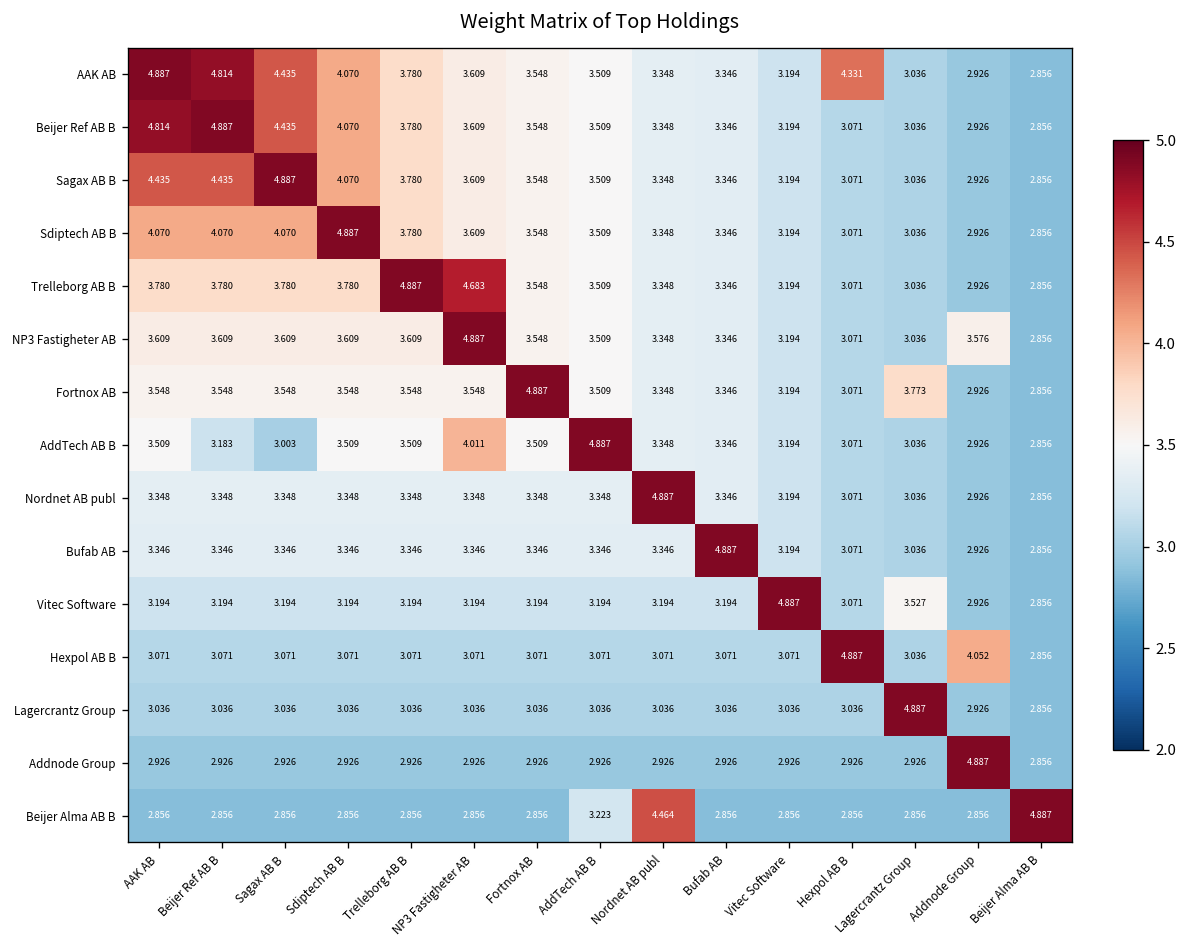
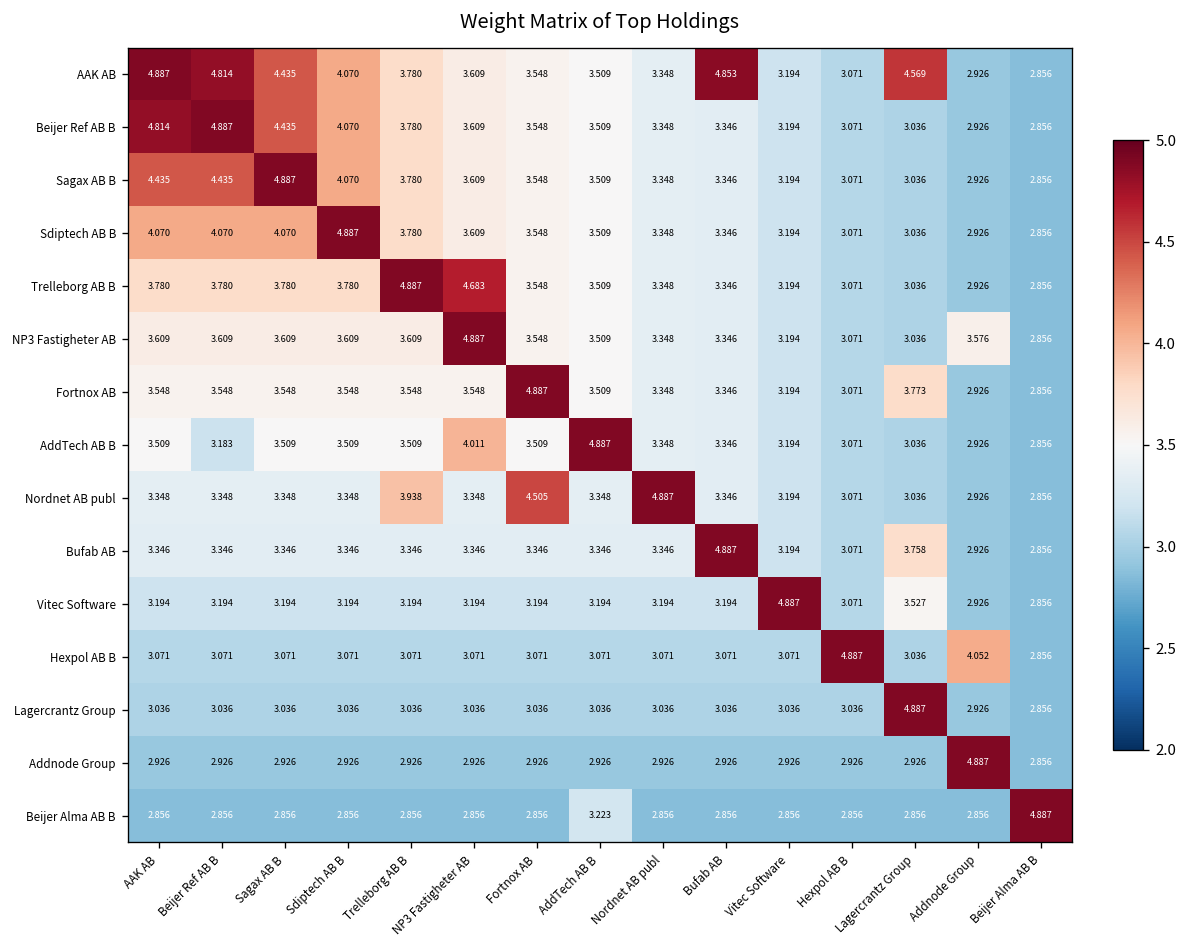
  {
    "AAK AB": {
      "AAK AB": 4.887,
      "Beijer Ref AB B": 4.814,
      "Sagax AB B": 4.435,
      "Sdiptech AB B": 4.070,
      "Trelleborg AB B": 3.780,
      "NP3 Fastigheter AB": 3.609,
      "Fortnox AB": 3.548,
      "AddTech AB B": 3.509,
      "Nordnet AB publ": 3.348,
-     "Bufab AB": 3.346,
+     "Bufab AB": 4.853,
      "Vitec Software": 3.194,
-     "Hexpol AB B": 4.331,
-     "Lagercrantz Group": 3.036,
+     "Hexpol AB B": 3.071,
+     "Lagercrantz Group": 4.569,
      "Addnode Group": 2.926,
      "Beijer Alma AB B": 2.856
    },
    "AddTech AB B": {
      "AAK AB": 3.509,
      "Beijer Ref AB B": 3.183,
-     "Sagax AB B": 3.003,
+     "Sagax AB B": 3.509,
      "Sdiptech AB B": 3.509,
      "Trelleborg AB B": 3.509,
      "NP3 Fastigheter AB": 4.011,
      "Fortnox AB": 3.509,
      "AddTech AB B": 4.887,
      "Nordnet AB publ": 3.348,
      "Bufab AB": 3.346,
      "Vitec Software": 3.194,
      "Hexpol AB B": 3.071,
      "Lagercrantz Group": 3.036,
      "Addnode Group": 2.926,
      "Beijer Alma AB B": 2.856
    },
    "Nordnet AB publ": {
      "AAK AB": 3.348,
      "Beijer Ref AB B": 3.348,
      "Sagax AB B": 3.348,
      "Sdiptech AB B": 3.348,
-     "Trelleborg AB B": 3.348,
+     "Trelleborg AB B": 3.938,
      "NP3 Fastigheter AB": 3.348,
-     "Fortnox AB": 3.348,
+     "Fortnox AB": 4.505,
      "AddTech AB B": 3.348,
      "Nordnet AB publ": 4.887,
      "Bufab AB": 3.346,
      "Vitec Software": 3.194,
      "Hexpol AB B": 3.071,
      "Lagercrantz Group": 3.036,
      "Addnode Group": 2.926,
      "Beijer Alma AB B": 2.856
    },
    "Bufab AB": {
      "AAK AB": 3.346,
      "Beijer Ref AB B": 3.346,
      "Sagax AB B": 3.346,
      "Sdiptech AB B": 3.346,
      "Trelleborg AB B": 3.346,
      "NP3 Fastigheter AB": 3.346,
      "Fortnox AB": 3.346,
      "AddTech AB B": 3.346,
      "Nordnet AB publ": 3.346,
      "Bufab AB": 4.887,
      "Vitec Software": 3.194,
      "Hexpol AB B": 3.071,
-     "Lagercrantz Group": 3.036,
+     "Lagercrantz Group": 3.758,
      "Addnode Group": 2.926,
      "Beijer Alma AB B": 2.856
    },
    "Beijer Alma AB B": {
      "AAK AB": 2.856,
      "Beijer Ref AB B": 2.856,
      "Sagax AB B": 2.856,
      "Sdiptech AB B": 2.856,
      "Trelleborg AB B": 2.856,
      "NP3 Fastigheter AB": 2.856,
      "Fortnox AB": 2.856,
      "AddTech AB B": 3.223,
-     "Nordnet AB publ": 4.464,
+     "Nordnet AB publ": 2.856,
      "Bufab AB": 2.856,
      "Vitec Software": 2.856,
      "Hexpol AB B": 2.856,
      "Lagercrantz Group": 2.856,
      "Addnode Group": 2.856,
      "Beijer Alma AB B": 4.887
    }
  }
